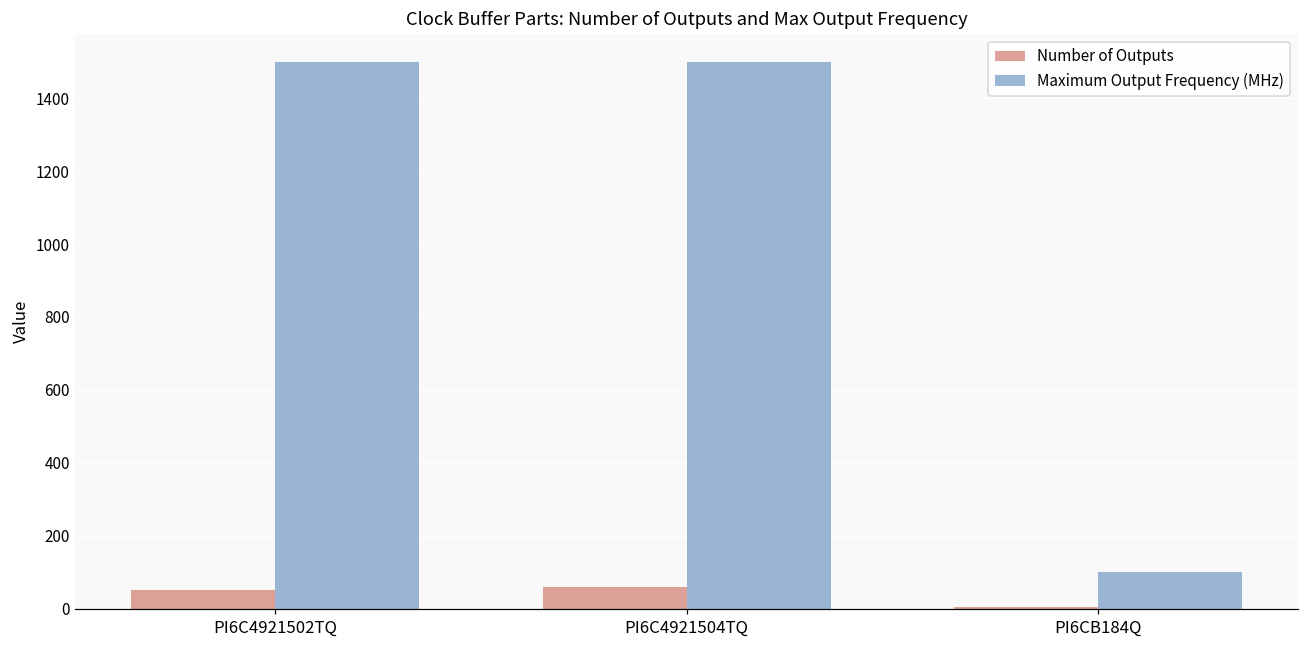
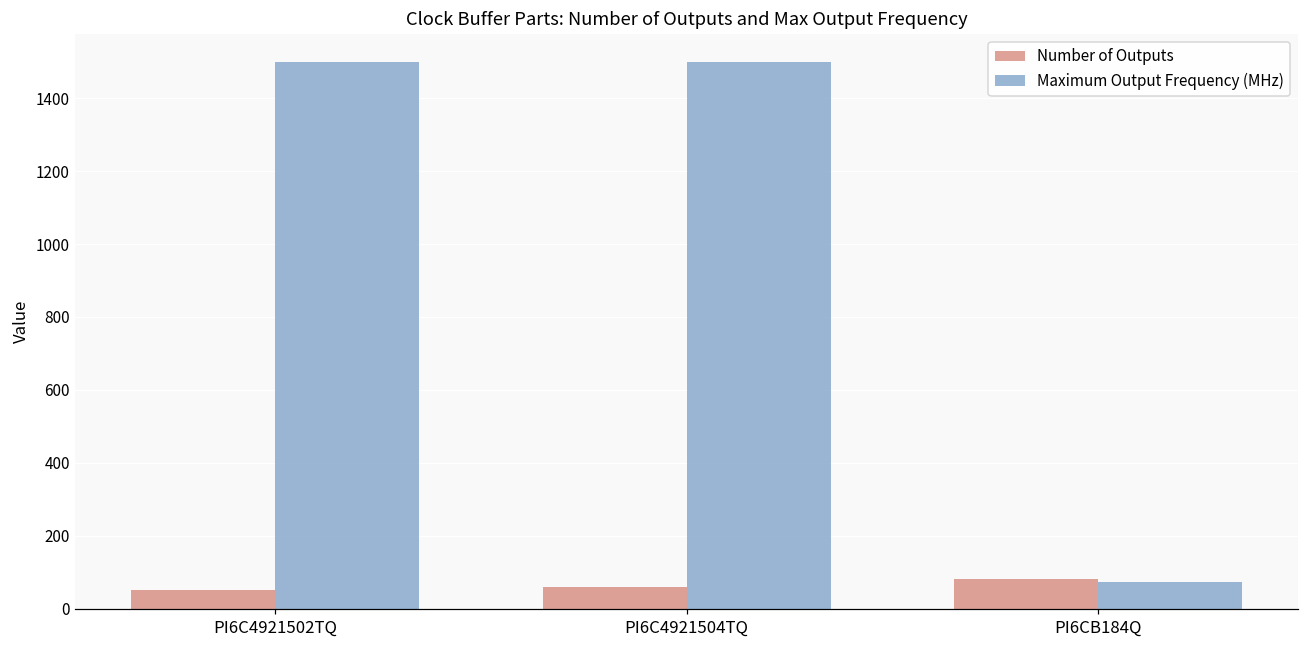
  {
    "Number of Outputs": {
      "PI6C4921502TQ": 50,
      "PI6C4921504TQ": 60,
-     "PI6CB184Q": 0
+     "PI6CB184Q": 80
    },
    "Maximum Output Frequency (MHz)": {
      "PI6C4921502TQ": 1500,
      "PI6C4921504TQ": 1500,
-     "PI6CB184Q": 100
+     "PI6CB184Q": 70
    }
  }
